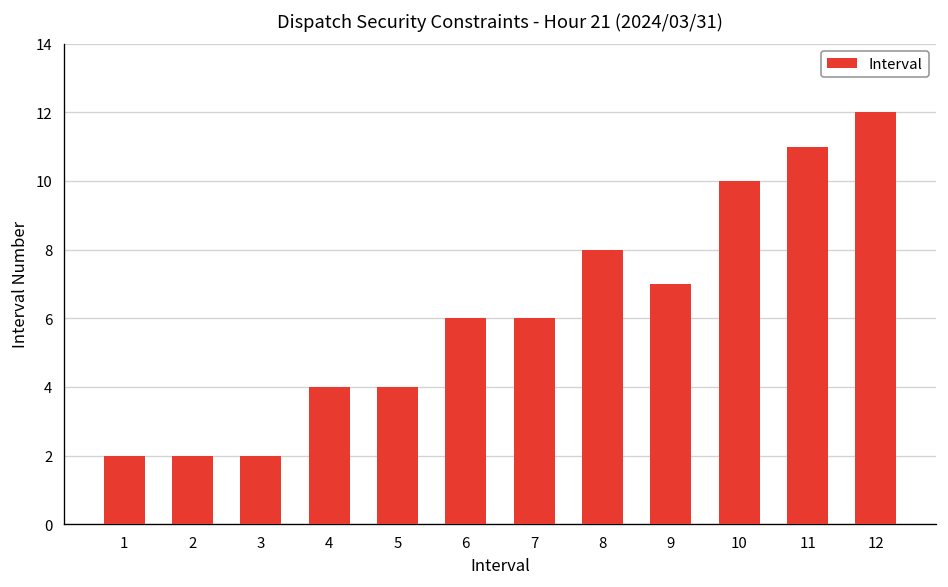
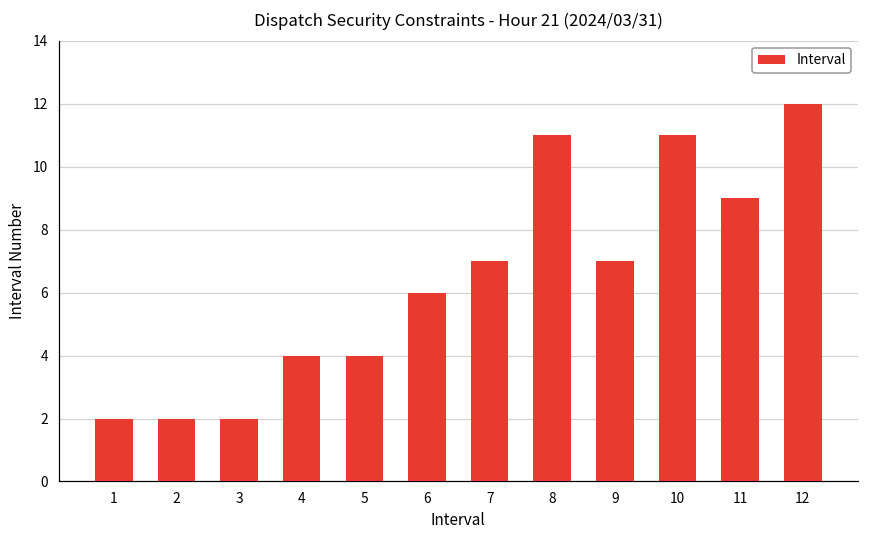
  {
    "1": 2,
    "2": 2,
    "3": 2,
    "4": 4,
    "5": 4,
    "6": 6,
-   "7": 6,
-   "8": 8,
+   "7": 7,
+   "8": 11,
    "9": 7,
-   "10": 10,
-   "11": 11,
+   "10": 11,
+   "11": 9,
    "12": 12
  }
